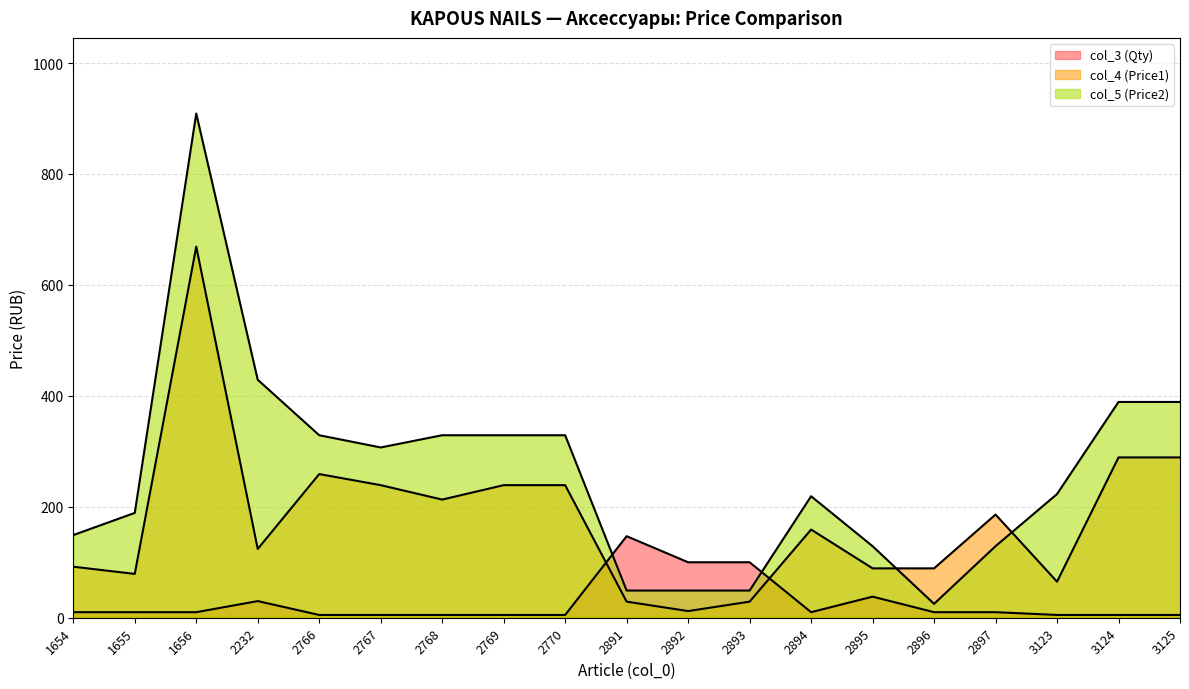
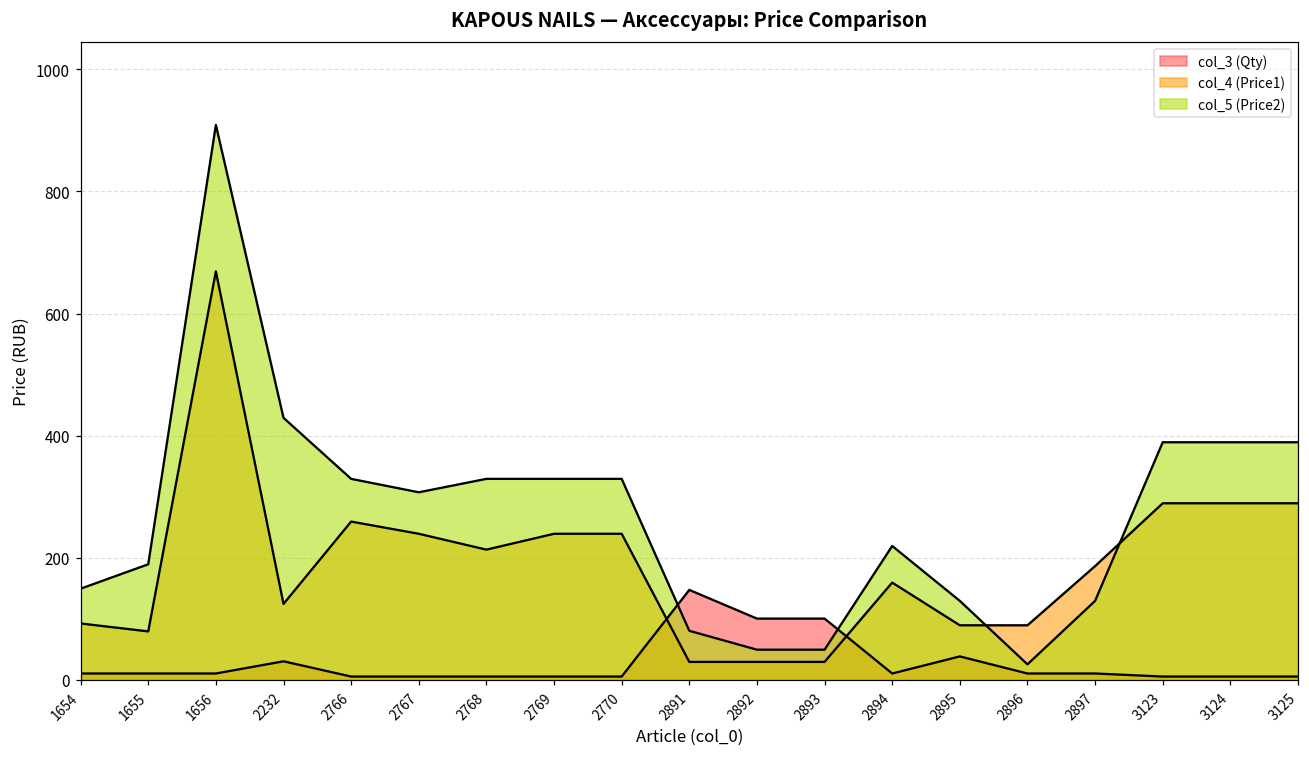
  {
    "col_3 (Qty)": {
      "1654": 10,
      "1655": 10,
      "1656": 10,
      "2232": 30,
      "2766": 10,
      "2767": 10,
      "2768": 10,
      "2769": 10,
      "2770": 10,
      "2891": 150,
      "2892": 100,
      "2893": 100,
      "2894": 10,
      "2895": 40,
      "2896": 10,
      "2897": 10,
      "3123": 10,
      "3124": 10,
      "3125": 10
    },
    "col_4 (Price1)": {
      "1654": 90,
      "1655": 80,
      "1656": 670,
      "2232": 120,
      "2766": 260,
      "2767": 240,
      "2768": 210,
      "2769": 240,
      "2770": 240,
      "2891": 30,
-     "2892": 10,
+     "2892": 30,
      "2893": 30,
      "2894": 160,
      "2895": 90,
      "2896": 90,
      "2897": 190,
-     "3123": 70,
+     "3123": 290,
      "3124": 290,
      "3125": 290
    },
    "col_5 (Price2)": {
      "1654": 150,
      "1655": 190,
      "1656": 910,
      "2232": 430,
      "2766": 330,
      "2767": 310,
      "2768": 330,
      "2769": 330,
      "2770": 330,
-     "2891": 50,
+     "2891": 80,
      "2892": 50,
      "2893": 50,
      "2894": 220,
      "2895": 130,
      "2896": 30,
      "2897": 130,
-     "3123": 220,
+     "3123": 390,
      "3124": 390,
      "3125": 390
    }
  }
